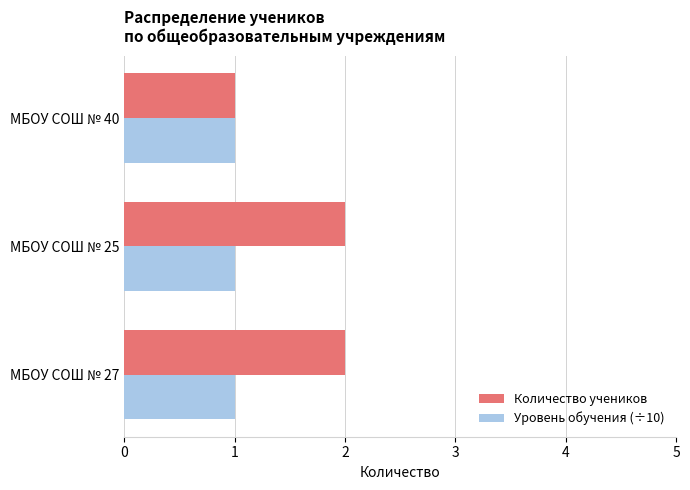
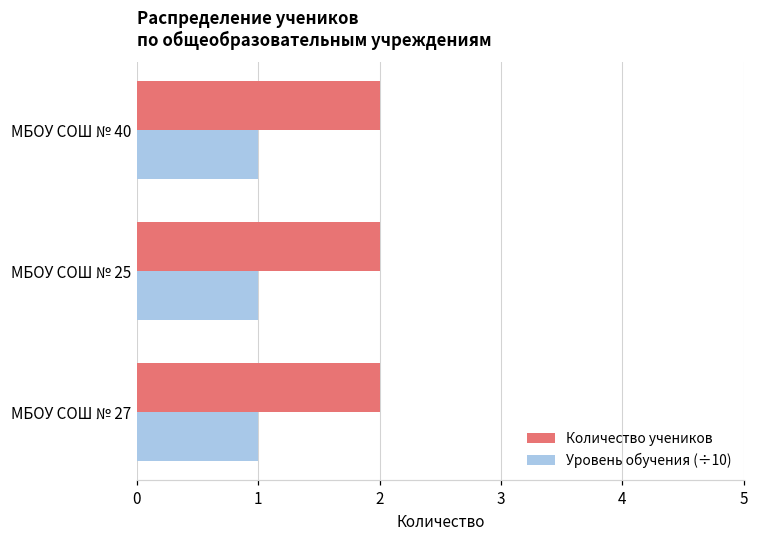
  {
    "Количество учеников": {
-     "МБОУ СОШ № 40": 1,
+     "МБОУ СОШ № 40": 2,
      "МБОУ СОШ № 25": 2,
      "МБОУ СОШ № 27": 2
    },
    "Уровень обучения (÷10)": {
      "МБОУ СОШ № 40": 1,
      "МБОУ СОШ № 25": 1,
      "МБОУ СОШ № 27": 1
    }
  }
